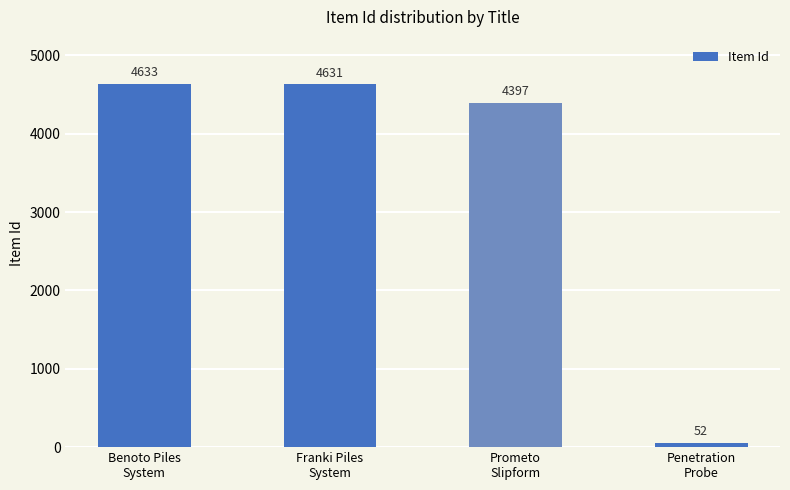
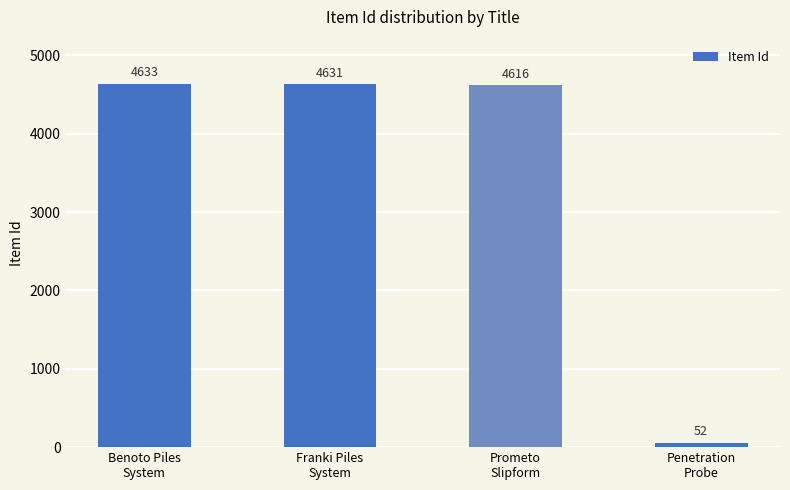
  {
    "Benoto Piles System": 4633,
    "Franki Piles System": 4631,
-   "Prometo Slipform": 4397,
+   "Prometo Slipform": 4616,
    "Penetration Probe": 52
  }
